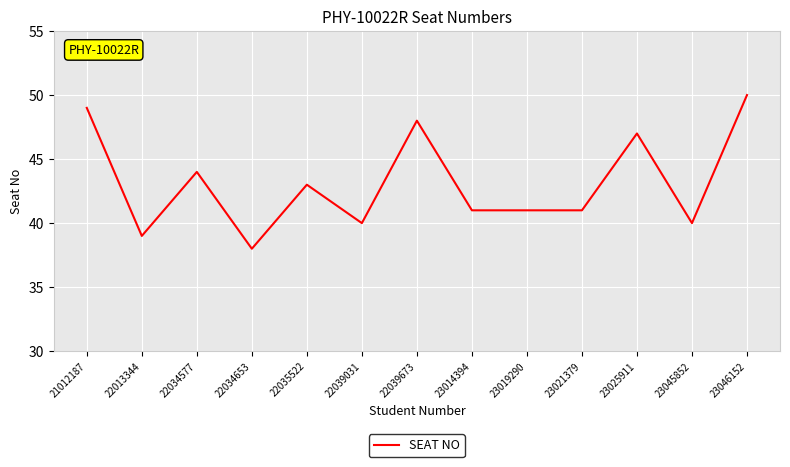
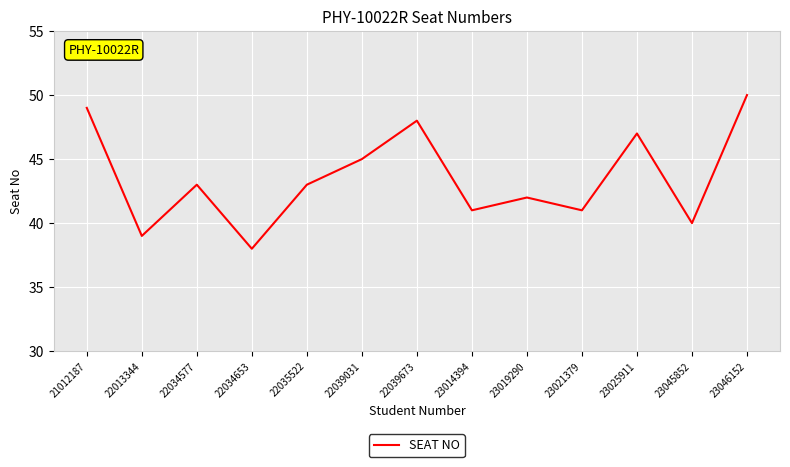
  {
    "21012187": 49,
    "22013344": 39,
-   "22034577": 44,
+   "22034577": 43,
    "22034653": 38,
    "22035522": 43,
-   "22039031": 40,
+   "22039031": 45,
    "22039673": 48,
    "23014394": 41,
-   "23019290": 41,
+   "23019290": 42,
    "23021379": 41,
    "23025911": 47,
    "23045852": 40,
    "23046152": 50
  }
